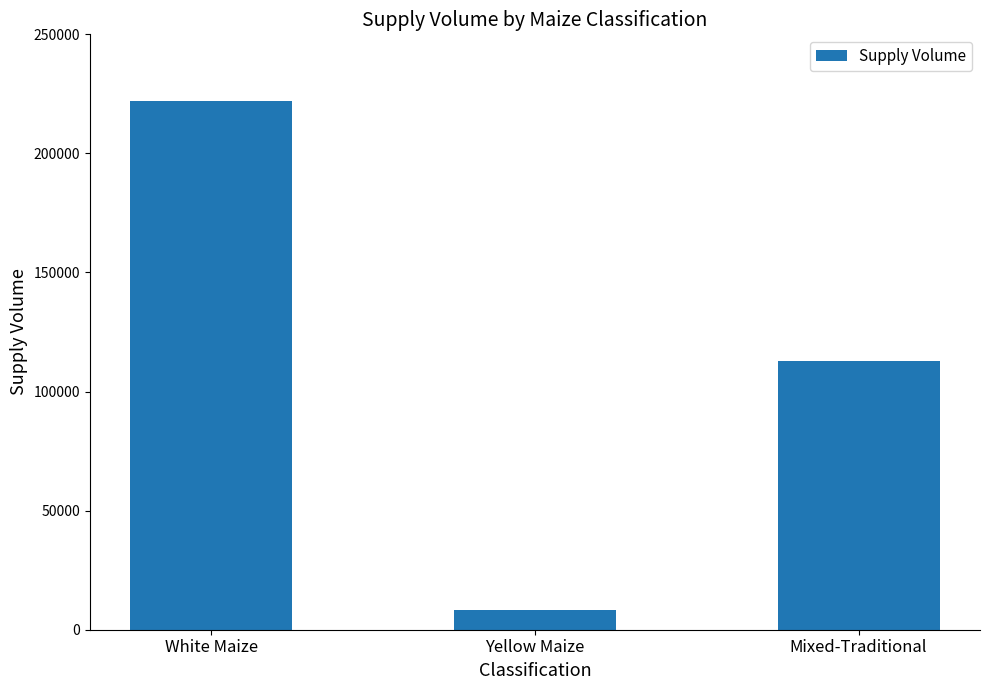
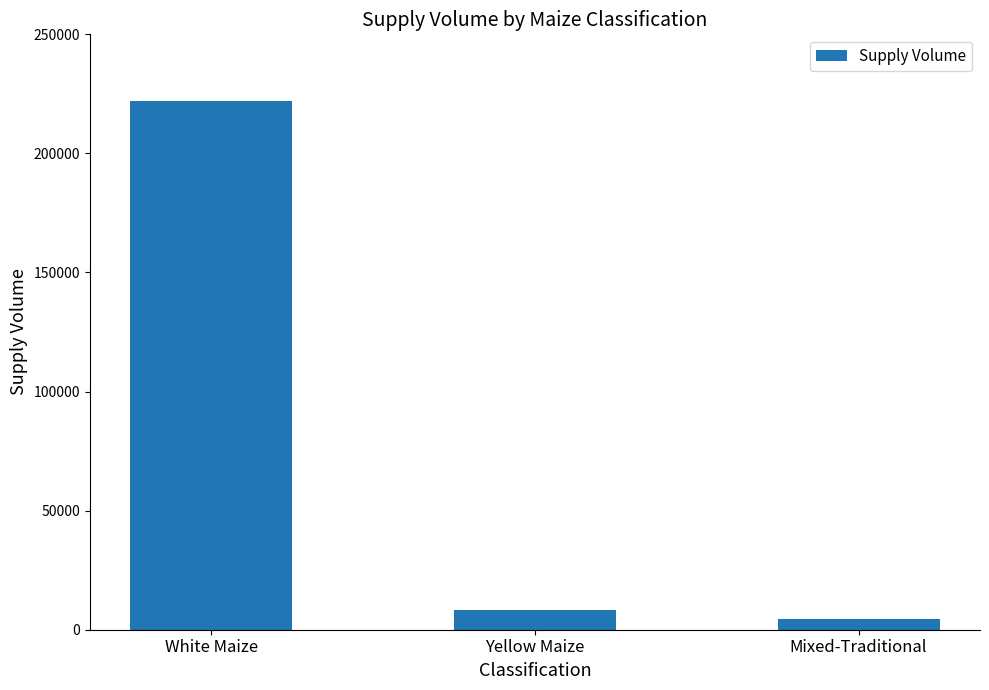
  {
    "White Maize": 222000,
    "Yellow Maize": 8000,
-   "Mixed-Traditional": 113000
+   "Mixed-Traditional": 5000
  }
